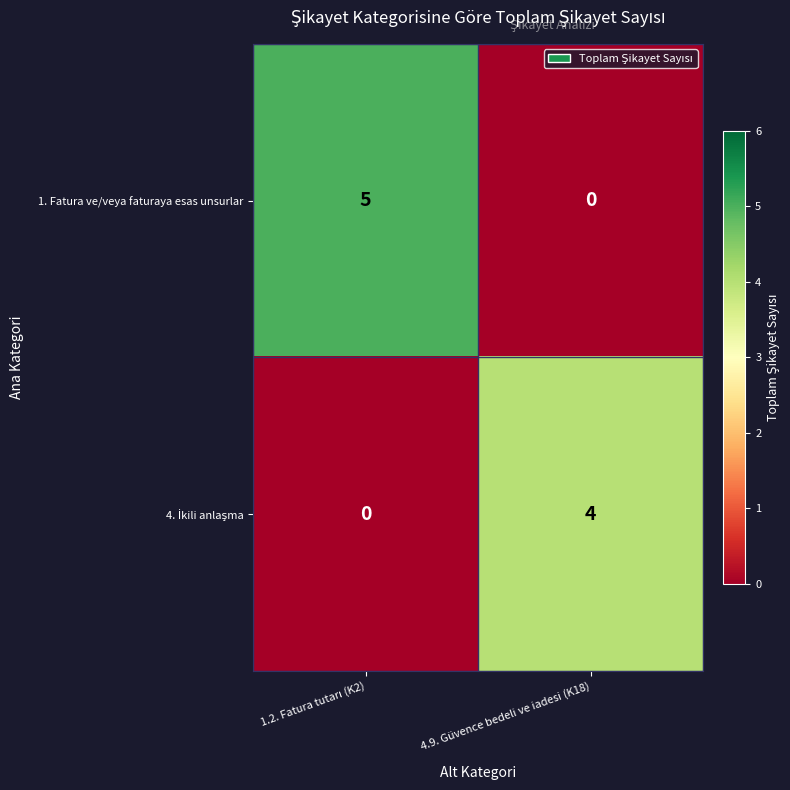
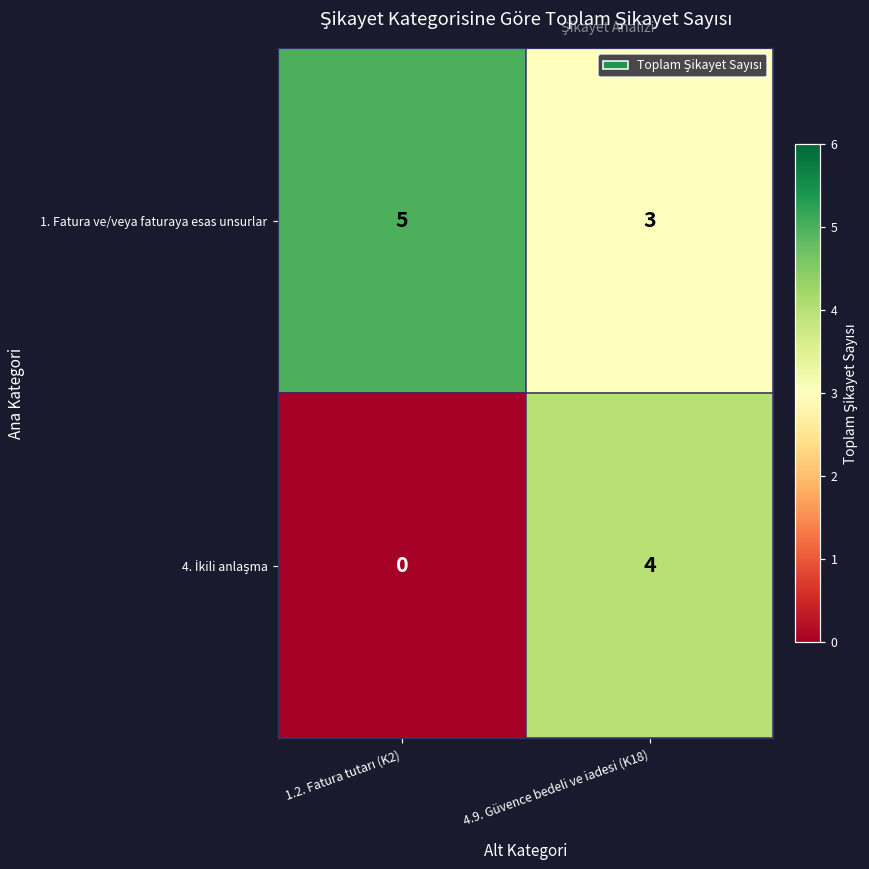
  {
    "1. Fatura ve/veya faturaya esas unsurlar": {
      "1.2. Fatura tutarı (K2)": 5,
-     "4.9. Güvence bedeli ve iadesi (K18)": 0
+     "4.9. Güvence bedeli ve iadesi (K18)": 3
    },
    "4. İkili anlaşma": {
      "1.2. Fatura tutarı (K2)": 0,
      "4.9. Güvence bedeli ve iadesi (K18)": 4
    }
  }
